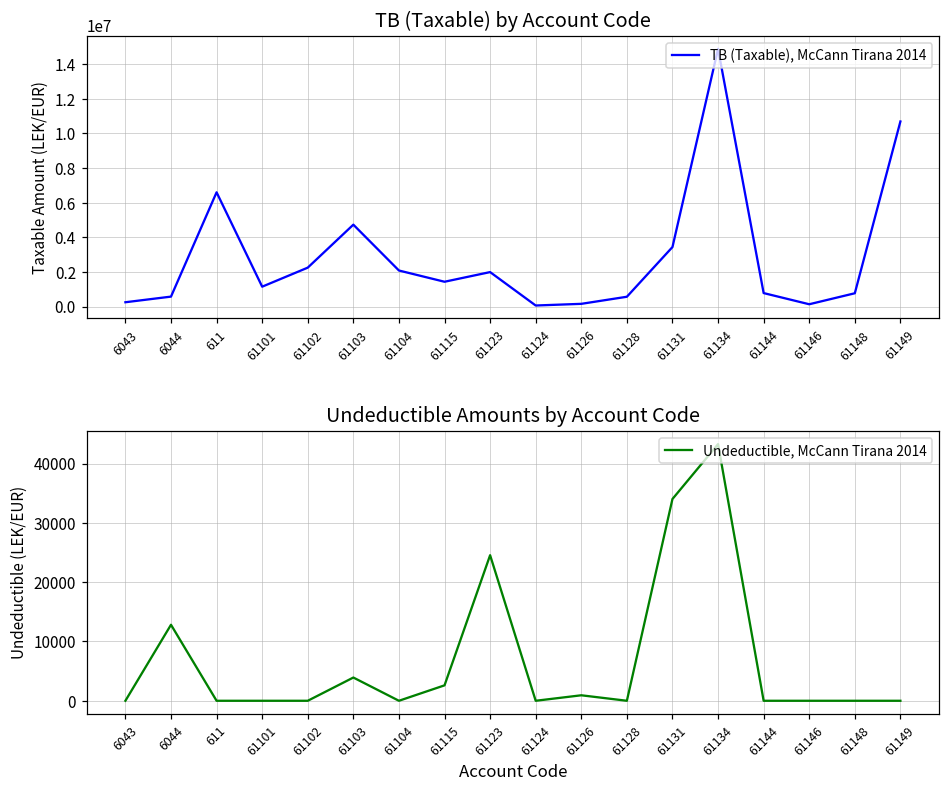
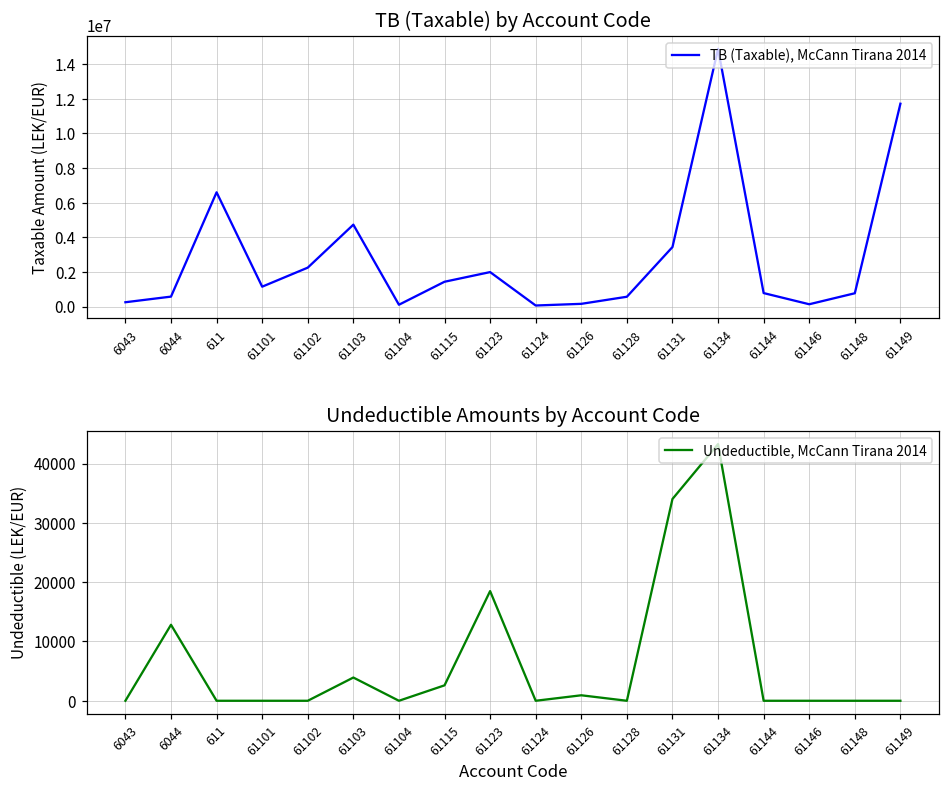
  {
    "TB (Taxable) by Account Code": {
      "6043": 300000,
      "6044": 600000,
      "611": 6600000,
      "61101": 1100000,
      "61102": 2200000,
      "61103": 4700000,
-     "61104": 2100000,
+     "61104": 100000,
      "61115": 1400000,
      "61123": 2000000,
      "61124": 100000,
      "61126": 200000,
      "61128": 600000,
      "61131": 3400000,
      "61144": 800000,
      "61146": 100000,
      "61148": 800000,
-     "61149": 10700000
+     "61149": 11700000
    },
    "Undeductible Amounts by Account Code": {
      "6043": 0,
      "6044": 13000,
      "611": 0,
      "61101": 0,
      "61102": 0,
      "61103": 4000,
      "61104": 0,
      "61115": 3000,
-     "61123": 25000,
+     "61123": 19000,
      "61124": 0,
      "61126": 1000,
      "61128": 0,
      "61131": 34000,
      "61144": 0,
      "61146": 0,
      "61148": 0,
      "61149": 0
    }
  }
